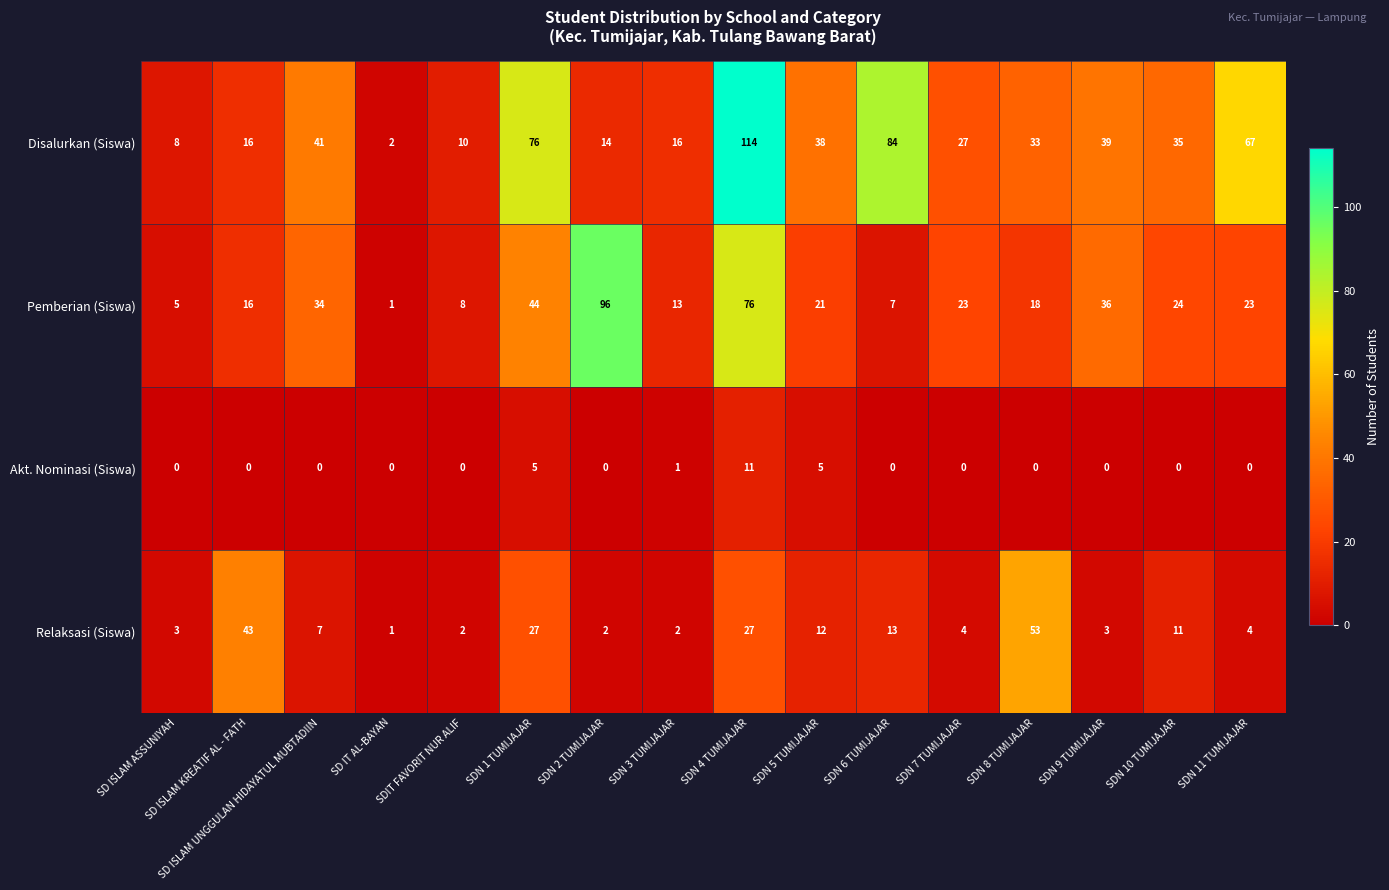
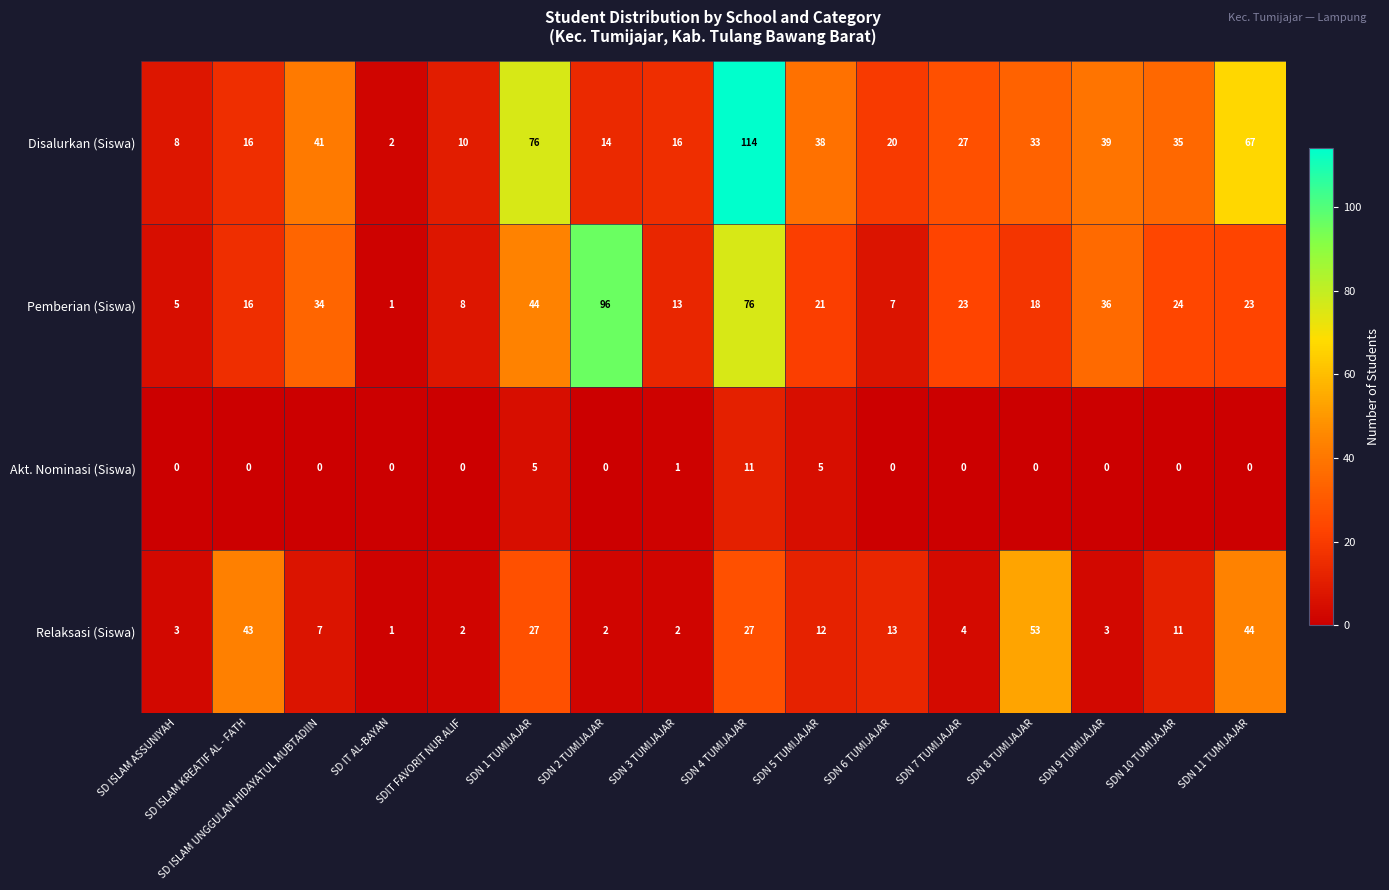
  {
    "Disalurkan (Siswa)": {
      "SD ISLAM ASSUNIYAH": 8,
      "SD ISLAM KREATIF AL - FATH": 16,
      "SD ISLAM UNGGULAN HIDAYATUL MUBTADIIN": 41,
      "SD IT AL-BAYAN": 2,
      "SDIT FAVORIT NUR ALIF": 10,
      "SDN 1 TUMIJAJAR": 76,
      "SDN 2 TUMIJAJAR": 14,
      "SDN 3 TUMIJAJAR": 16,
      "SDN 4 TUMIJAJAR": 114,
      "SDN 5 TUMIJAJAR": 38,
-     "SDN 6 TUMIJAJAR": 84,
+     "SDN 6 TUMIJAJAR": 20,
      "SDN 7 TUMIJAJAR": 27,
      "SDN 8 TUMIJAJAR": 33,
      "SDN 9 TUMIJAJAR": 39,
      "SDN 10 TUMIJAJAR": 35,
      "SDN 11 TUMIJAJAR": 67
    },
    "Pemberian (Siswa)": {
      "SD ISLAM ASSUNIYAH": 5,
      "SD ISLAM KREATIF AL - FATH": 16,
      "SD ISLAM UNGGULAN HIDAYATUL MUBTADIIN": 34,
      "SD IT AL-BAYAN": 1,
      "SDIT FAVORIT NUR ALIF": 8,
      "SDN 1 TUMIJAJAR": 44,
      "SDN 2 TUMIJAJAR": 96,
      "SDN 3 TUMIJAJAR": 13,
      "SDN 4 TUMIJAJAR": 76,
      "SDN 5 TUMIJAJAR": 21,
      "SDN 6 TUMIJAJAR": 7,
      "SDN 7 TUMIJAJAR": 23,
      "SDN 8 TUMIJAJAR": 18,
      "SDN 9 TUMIJAJAR": 36,
      "SDN 10 TUMIJAJAR": 24,
      "SDN 11 TUMIJAJAR": 23
    },
    "Akt. Nominasi (Siswa)": {
      "SD ISLAM ASSUNIYAH": 0,
      "SD ISLAM KREATIF AL - FATH": 0,
      "SD ISLAM UNGGULAN HIDAYATUL MUBTADIIN": 0,
      "SD IT AL-BAYAN": 0,
      "SDIT FAVORIT NUR ALIF": 0,
      "SDN 1 TUMIJAJAR": 5,
      "SDN 2 TUMIJAJAR": 0,
      "SDN 3 TUMIJAJAR": 1,
      "SDN 4 TUMIJAJAR": 11,
      "SDN 5 TUMIJAJAR": 5,
      "SDN 6 TUMIJAJAR": 0,
      "SDN 7 TUMIJAJAR": 0,
      "SDN 8 TUMIJAJAR": 0,
      "SDN 9 TUMIJAJAR": 0,
      "SDN 10 TUMIJAJAR": 0,
      "SDN 11 TUMIJAJAR": 0
    },
    "Relaksasi (Siswa)": {
      "SD ISLAM ASSUNIYAH": 3,
      "SD ISLAM KREATIF AL - FATH": 43,
      "SD ISLAM UNGGULAN HIDAYATUL MUBTADIIN": 7,
      "SD IT AL-BAYAN": 1,
      "SDIT FAVORIT NUR ALIF": 2,
      "SDN 1 TUMIJAJAR": 27,
      "SDN 2 TUMIJAJAR": 2,
      "SDN 3 TUMIJAJAR": 2,
      "SDN 4 TUMIJAJAR": 27,
      "SDN 5 TUMIJAJAR": 12,
      "SDN 6 TUMIJAJAR": 13,
      "SDN 7 TUMIJAJAR": 4,
      "SDN 8 TUMIJAJAR": 53,
      "SDN 9 TUMIJAJAR": 3,
      "SDN 10 TUMIJAJAR": 11,
-     "SDN 11 TUMIJAJAR": 4
+     "SDN 11 TUMIJAJAR": 44
    }
  }
